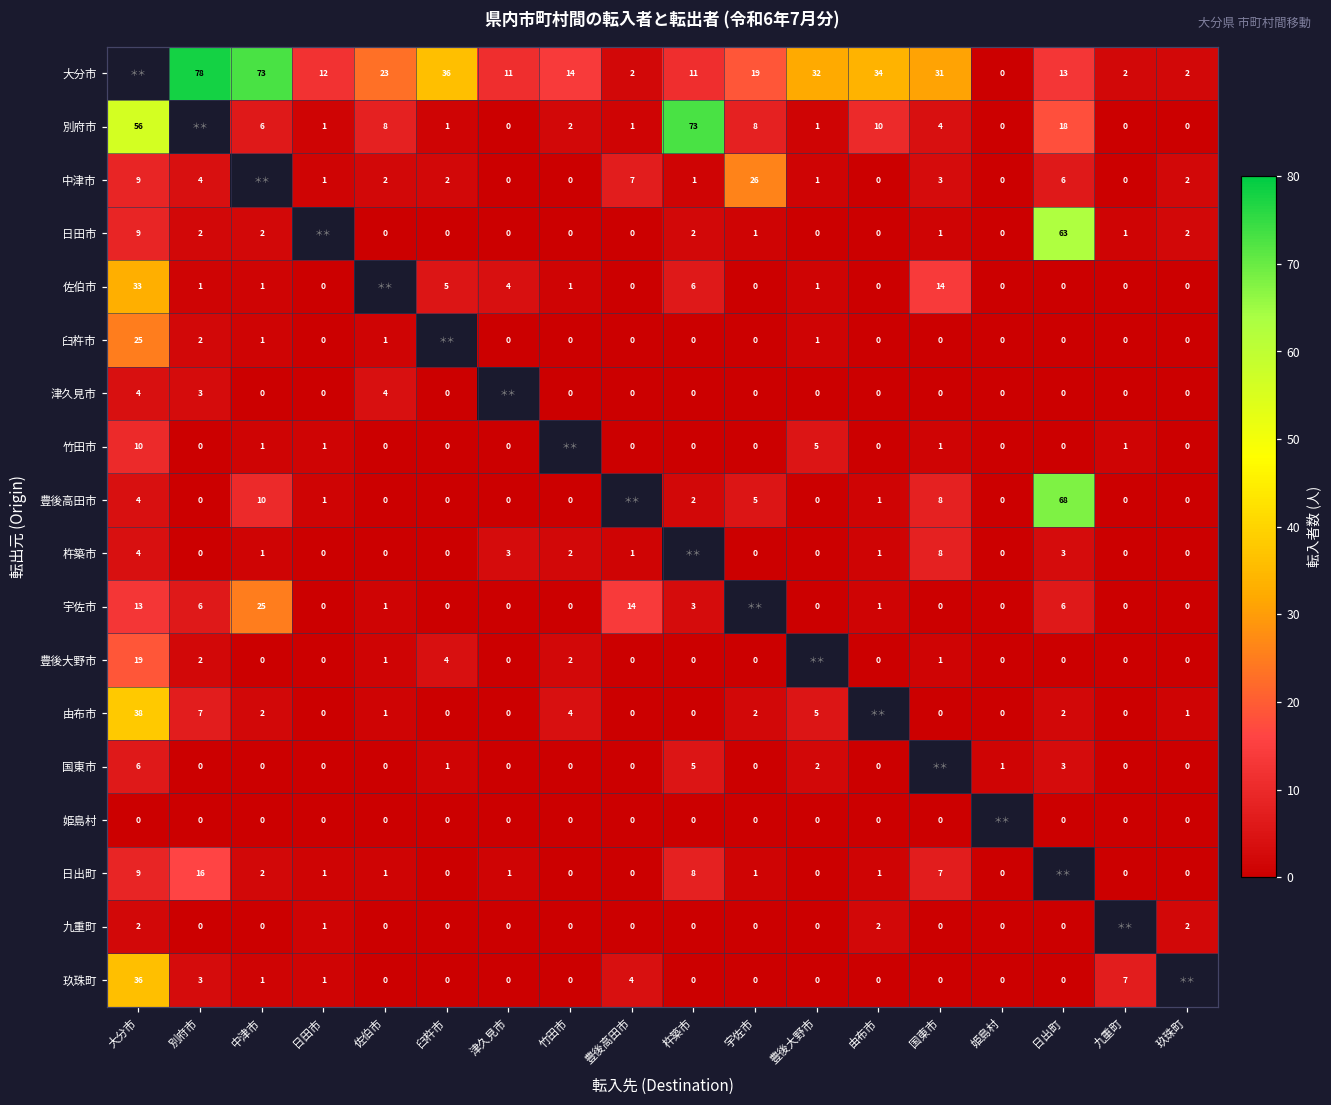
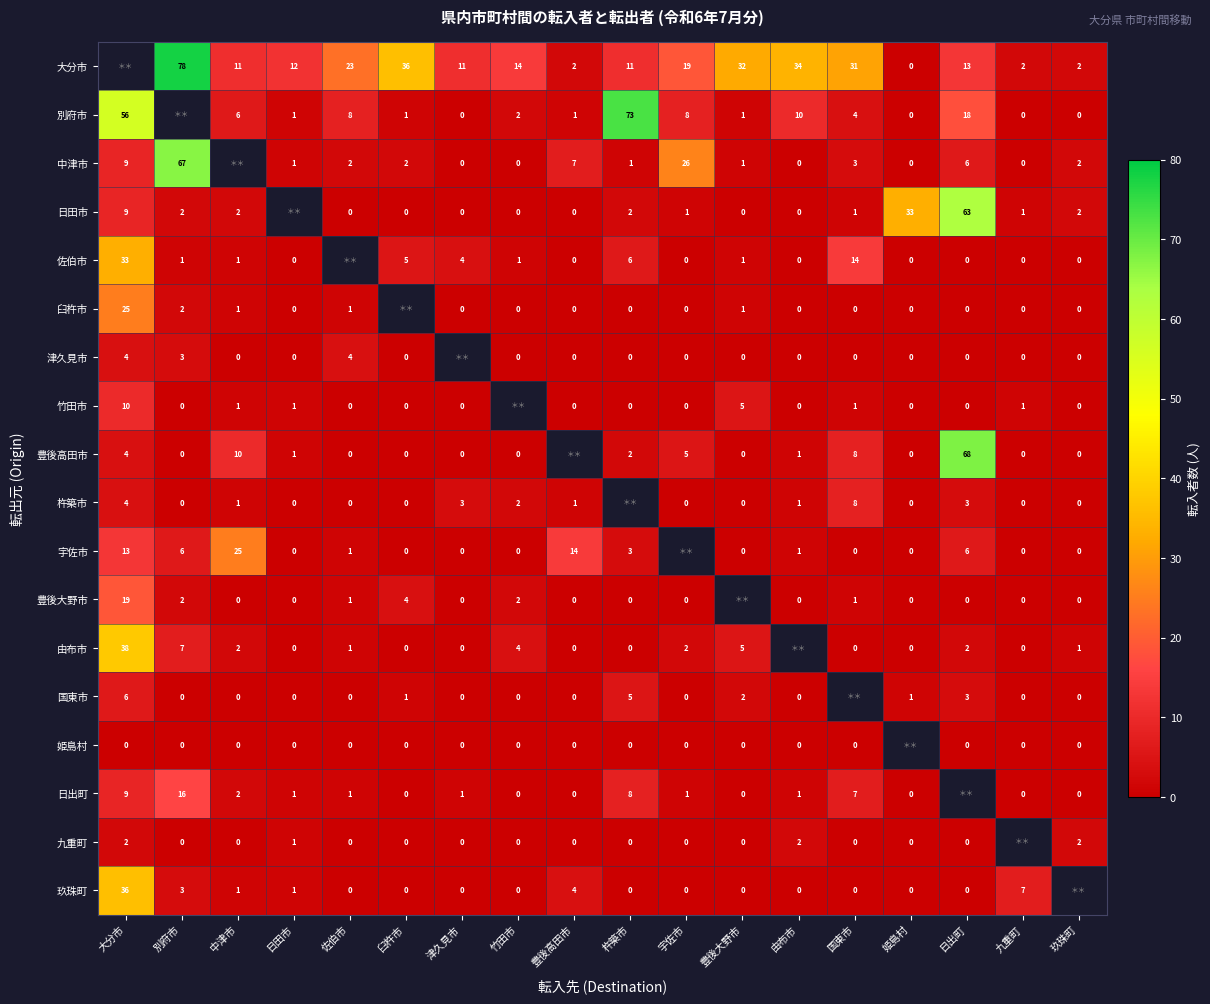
  {
    "大分市": {
      "別府市": 78,
-     "中津市": 73,
+     "中津市": 11,
      "日田市": 12,
      "佐伯市": 23,
      "臼杵市": 36,
      "津久見市": 11,
      "竹田市": 14,
      "豊後高田市": 2,
      "杵築市": 11,
      "宇佐市": 19,
      "豊後大野市": 32,
      "由布市": 34,
      "国東市": 31,
      "姫島村": 0,
      "日出町": 13,
      "九重町": 2,
      "玖珠町": 2
    },
    "中津市": {
      "大分市": 9,
-     "別府市": 4,
+     "別府市": 67,
      "日田市": 1,
      "佐伯市": 2,
      "臼杵市": 2,
      "津久見市": 0,
      "竹田市": 0,
      "豊後高田市": 7,
      "杵築市": 1,
      "宇佐市": 26,
      "豊後大野市": 1,
      "由布市": 0,
      "国東市": 3,
      "姫島村": 0,
      "日出町": 6,
      "九重町": 0,
      "玖珠町": 2
    },
    "日田市": {
      "大分市": 9,
      "別府市": 2,
      "中津市": 2,
      "佐伯市": 0,
      "臼杵市": 0,
      "津久見市": 0,
      "竹田市": 0,
      "豊後高田市": 0,
      "杵築市": 2,
      "宇佐市": 1,
      "豊後大野市": 0,
      "由布市": 0,
      "国東市": 1,
-     "姫島村": 0,
+     "姫島村": 33,
      "日出町": 63,
      "九重町": 1,
      "玖珠町": 2
    }
  }
